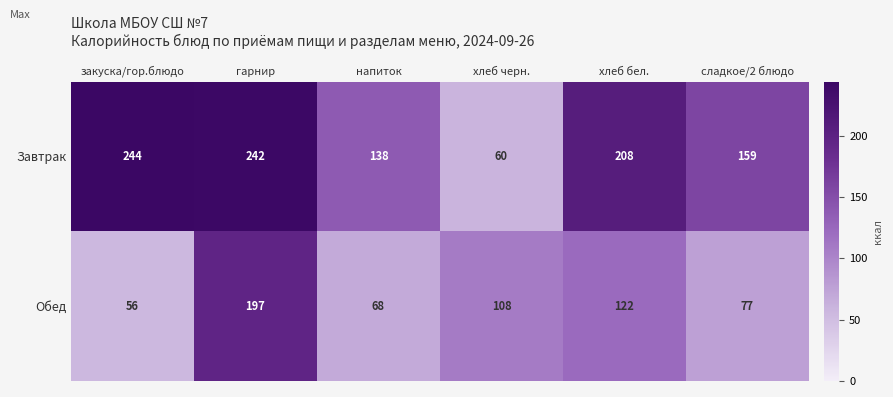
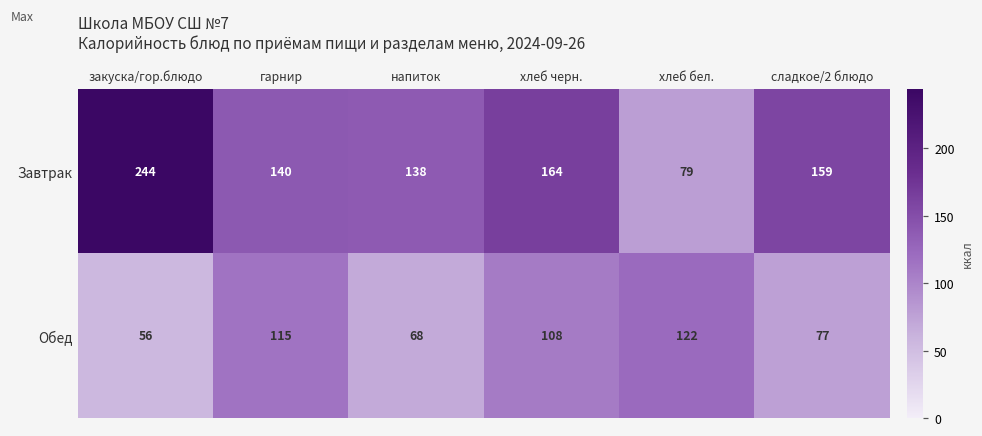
  {
    "Завтрак": {
      "закуска/гор.блюдо": 244,
-     "гарнир": 242,
+     "гарнир": 140,
      "напиток": 138,
-     "хлеб черн.": 60,
-     "хлеб бел.": 208,
+     "хлеб черн.": 164,
+     "хлеб бел.": 79,
      "сладкое/2 блюдо": 159
    },
    "Обед": {
      "закуска/гор.блюдо": 56,
-     "гарнир": 197,
+     "гарнир": 115,
      "напиток": 68,
      "хлеб черн.": 108,
      "хлеб бел.": 122,
      "сладкое/2 блюдо": 77
    }
  }
